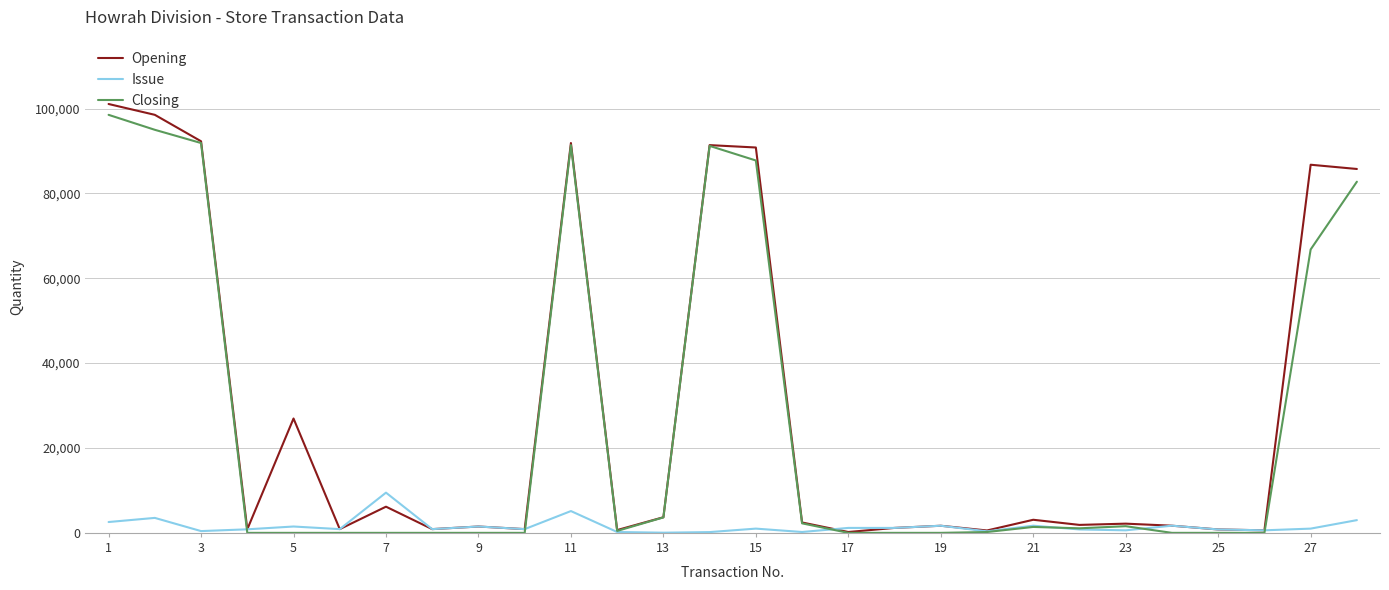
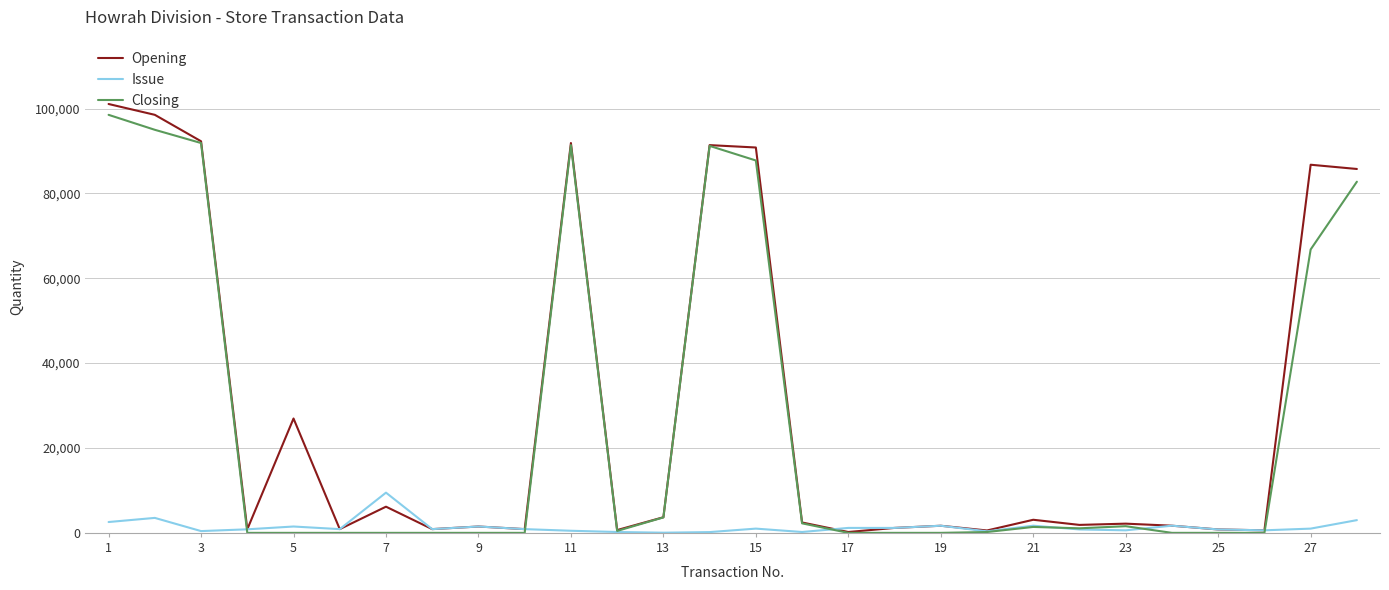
  {
    "Opening": {
      "1": "101,000",
      "5": "27,000",
      "7": "6,000",
      "15": "91,000",
      "21": "3,000",
      "27": "87,000"
    },
    "Issue": {
      "1": "3,000",
      "3": "0",
      "5": "1,000",
      "7": "9,000",
-     "11": "5,000",
+     "11": "0",
      "13": "0",
      "15": "1,000",
      "17": "1,000",
      "23": "1,000",
      "27": "1,000"
    },
    "Closing": {
      "1": "99,000",
      "5": "0",
      "7": "0",
      "9": "0",
      "15": "88,000",
      "19": "0",
      "25": "0",
      "27": "67,000"
    }
  }
